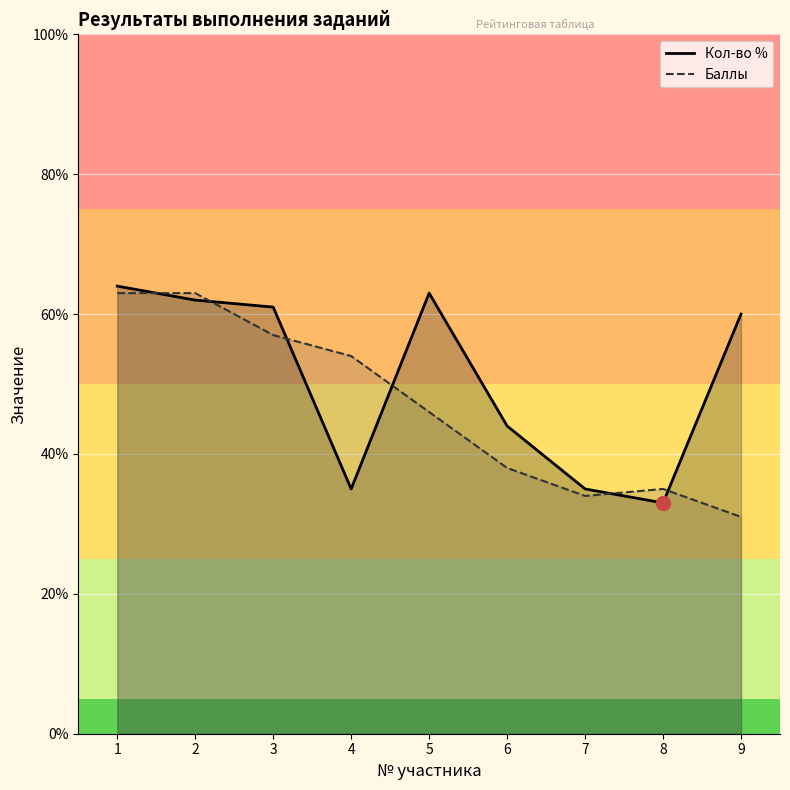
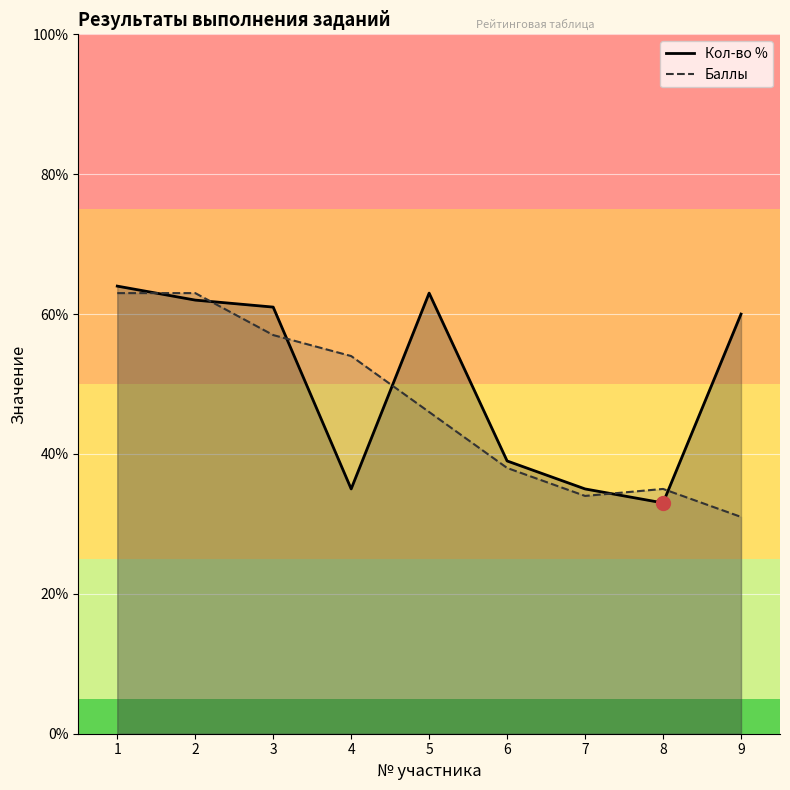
  {
    "Кол-во %": {
      "1": "64%",
      "2": "62%",
      "3": "61%",
      "4": "35%",
      "5": "63%",
-     "6": "44%",
+     "6": "39%",
      "7": "35%",
      "9": "60%"
    },
    "Баллы": {
      "1": "63%",
      "2": "63%",
      "3": "57%",
      "4": "54%",
      "5": "46%",
      "6": "38%",
      "7": "34%",
      "8": "35%",
      "9": "31%"
    }
  }
